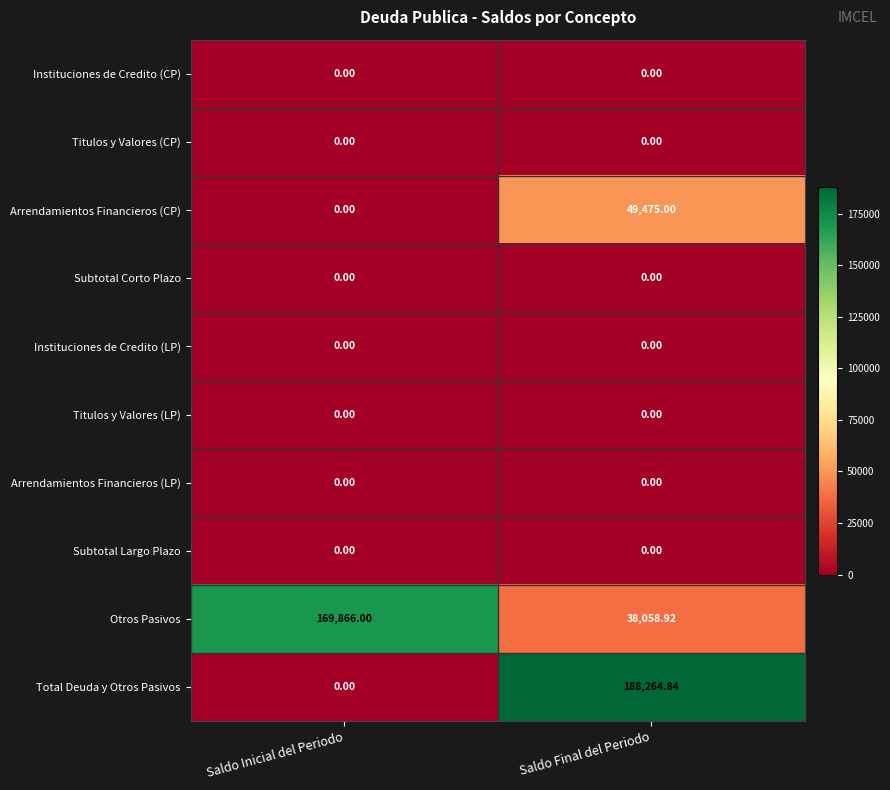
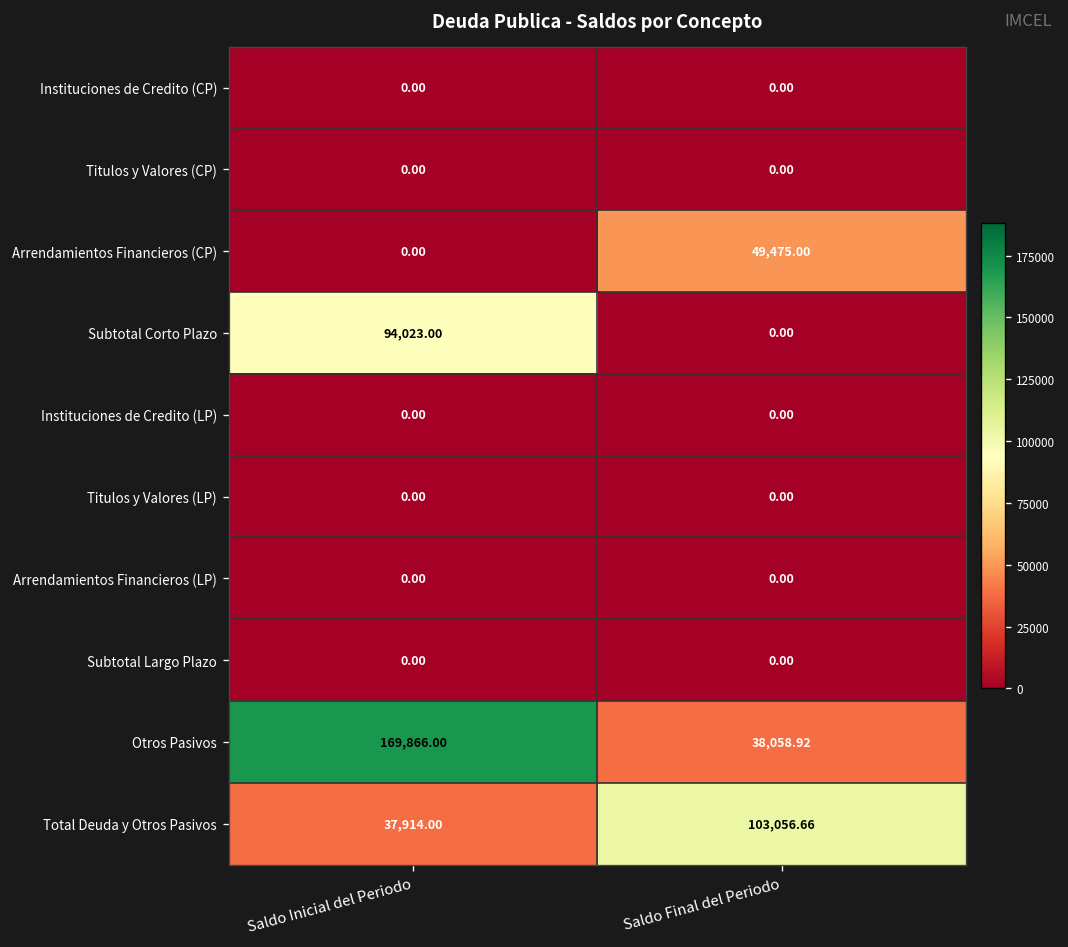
  {
    "Instituciones de Credito (CP)": {
      "Saldo Inicial del Periodo": "0.00",
      "Saldo Final del Periodo": "0.00"
    },
    "Titulos y Valores (CP)": {
      "Saldo Inicial del Periodo": "0.00",
      "Saldo Final del Periodo": "0.00"
    },
    "Arrendamientos Financieros (CP)": {
      "Saldo Inicial del Periodo": "0.00",
      "Saldo Final del Periodo": "49,475.00"
    },
    "Subtotal Corto Plazo": {
-     "Saldo Inicial del Periodo": "0.00",
+     "Saldo Inicial del Periodo": "94,023.00",
      "Saldo Final del Periodo": "0.00"
    },
    "Instituciones de Credito (LP)": {
      "Saldo Inicial del Periodo": "0.00",
      "Saldo Final del Periodo": "0.00"
    },
    "Titulos y Valores (LP)": {
      "Saldo Inicial del Periodo": "0.00",
      "Saldo Final del Periodo": "0.00"
    },
    "Arrendamientos Financieros (LP)": {
      "Saldo Inicial del Periodo": "0.00",
      "Saldo Final del Periodo": "0.00"
    },
    "Subtotal Largo Plazo": {
      "Saldo Inicial del Periodo": "0.00",
      "Saldo Final del Periodo": "0.00"
    },
    "Otros Pasivos": {
      "Saldo Inicial del Periodo": "169,866.00",
      "Saldo Final del Periodo": "38,058.92"
    },
    "Total Deuda y Otros Pasivos": {
-     "Saldo Inicial del Periodo": "0.00",
-     "Saldo Final del Periodo": "188,264.84"
+     "Saldo Inicial del Periodo": "37,914.00",
+     "Saldo Final del Periodo": "103,056.66"
    }
  }
